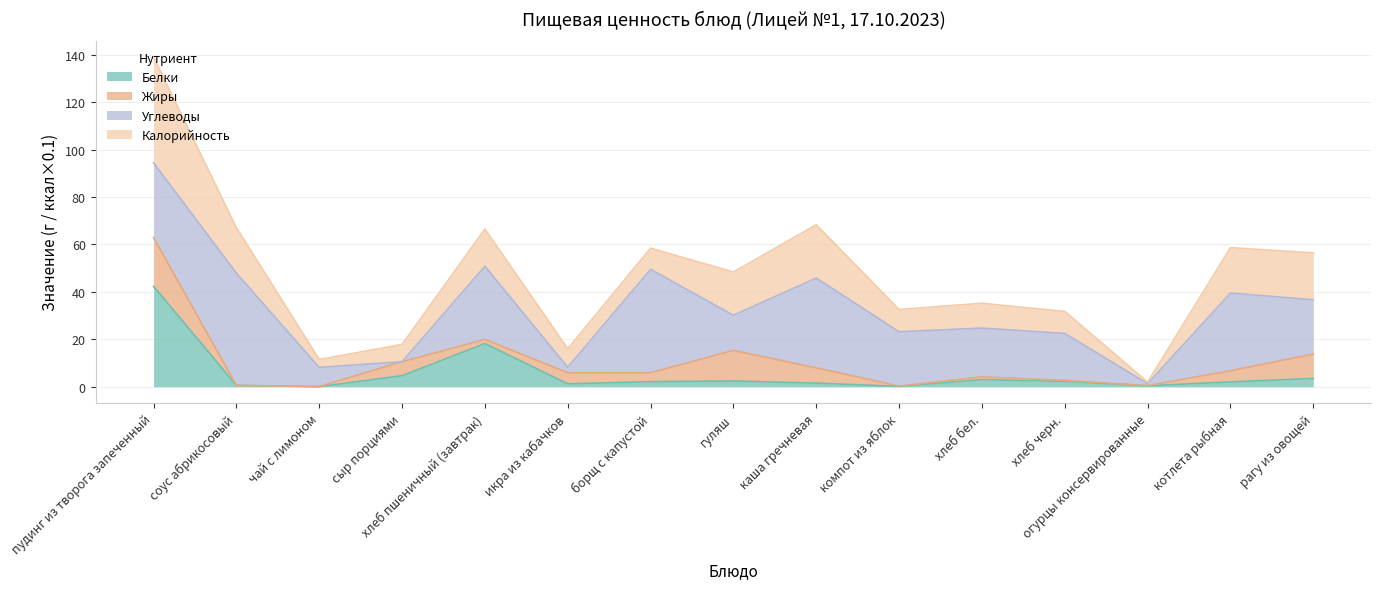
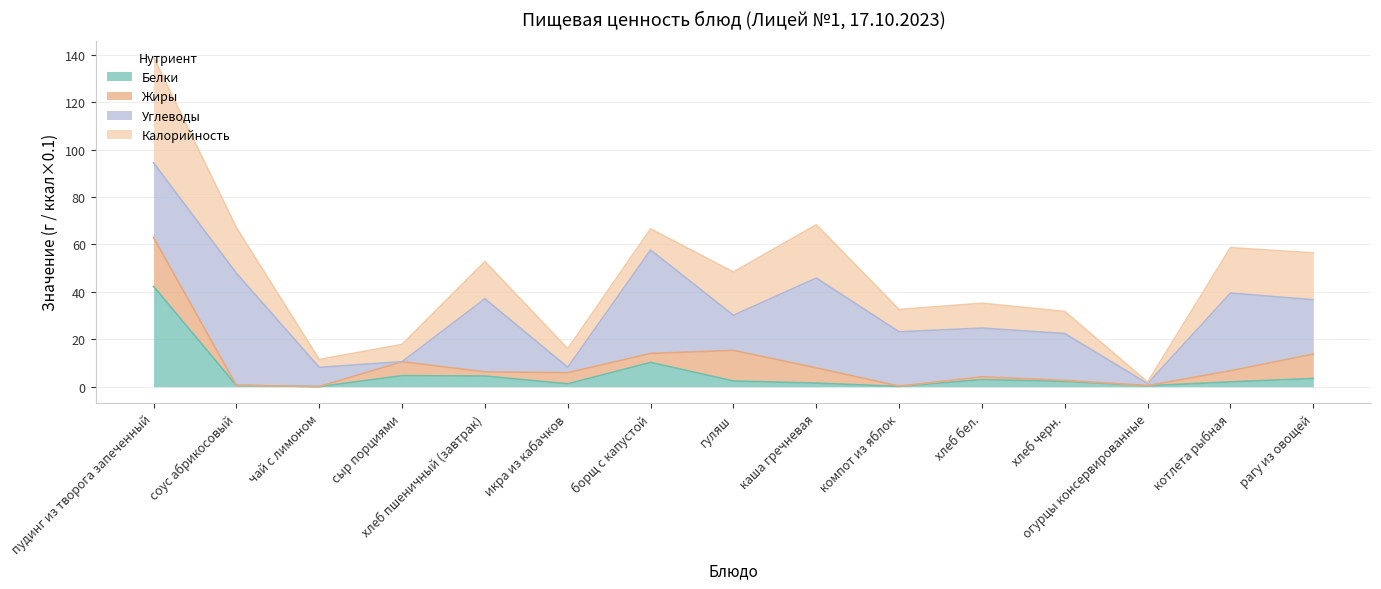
  {
    "Белки": {
      "пудинг из творога запеченный": 42,
      "сыр порциями": 5,
-     "хлеб пшеничный (завтрак)": 18,
+     "хлеб пшеничный (завтрак)": 5,
      "икра из кабачков": 1,
-     "борщ с капустой": 2,
+     "борщ с капустой": 10,
      "гуляш": 2,
      "каша гречневая": 2,
      "хлеб бел.": 3,
      "котлета рыбная": 2,
      "рагу из овощей": 3
    },
    "Углеводы": {
      "пудинг из творога запеченный": 32,
      "соус абрикосовый": 47,
      "чай с лимоном": 8,
      "хлеб пшеничный (завтрак)": 31,
      "икра из кабачков": 2,
      "борщ с капустой": 44,
      "гуляш": 15,
      "каша гречневая": 38,
      "компот из яблок": 23,
      "хлеб бел.": 21,
      "хлеб черн.": 20,
      "котлета рыбная": 33,
      "рагу из овощей": 23
    }
  }
